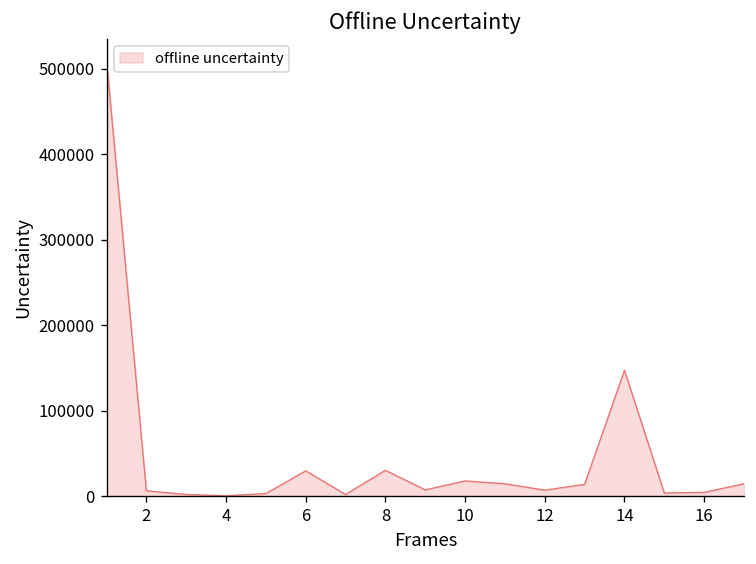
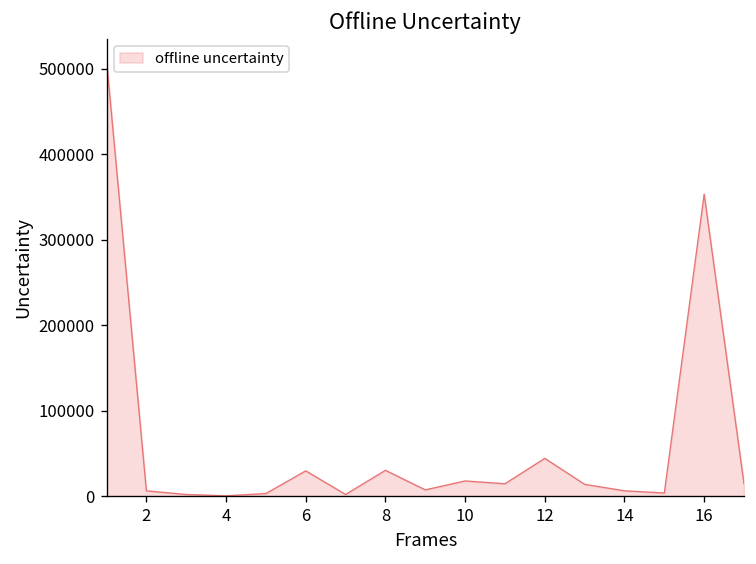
  {
    "2": 10000,
    "4": 0,
    "6": 30000,
    "8": 30000,
    "10": 20000,
-   "12": 10000,
-   "14": 150000,
-   "16": 0
+   "12": 40000,
+   "14": 10000,
+   "16": 350000
  }
